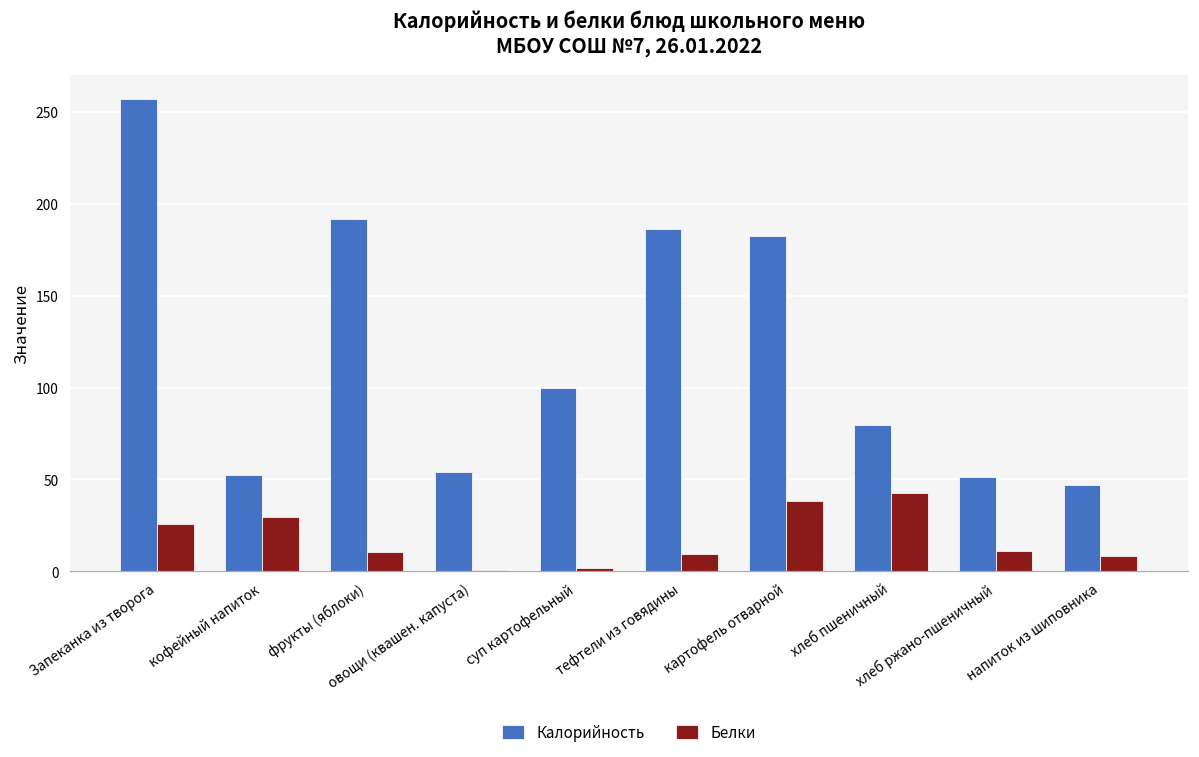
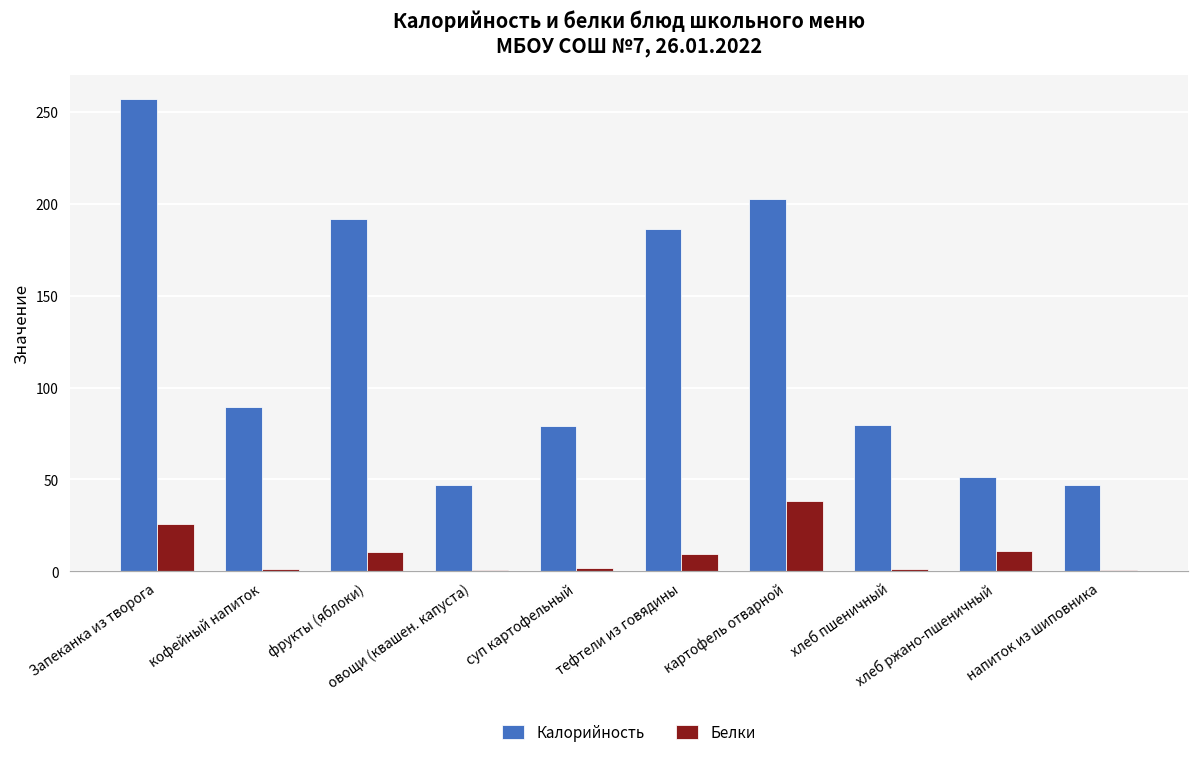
  {
    "Калорийность": {
      "Запеканка из творога": 257,
-     "кофейный напиток": 52,
+     "кофейный напиток": 89,
      "фрукты (яблоки)": 192,
-     "овощи (квашен. капуста)": 54,
-     "суп картофельный": 100,
+     "овощи (квашен. капуста)": 47,
+     "суп картофельный": 79,
      "тефтели из говядины": 186,
-     "картофель отварной": 182,
+     "картофель отварной": 203,
      "хлеб пшеничный": 80,
      "хлеб ржано-пшеничный": 52,
      "напиток из шиповника": 47
    },
    "Белки": {
      "Запеканка из творога": 26,
-     "кофейный напиток": 30,
+     "кофейный напиток": 1,
      "фрукты (яблоки)": 11,
      "суп картофельный": 2,
      "тефтели из говядины": 9,
      "картофель отварной": 38,
-     "хлеб пшеничный": 43,
+     "хлеб пшеничный": 1,
      "хлеб ржано-пшеничный": 11,
-     "напиток из шиповника": 8
+     "напиток из шиповника": 1
    }
  }
